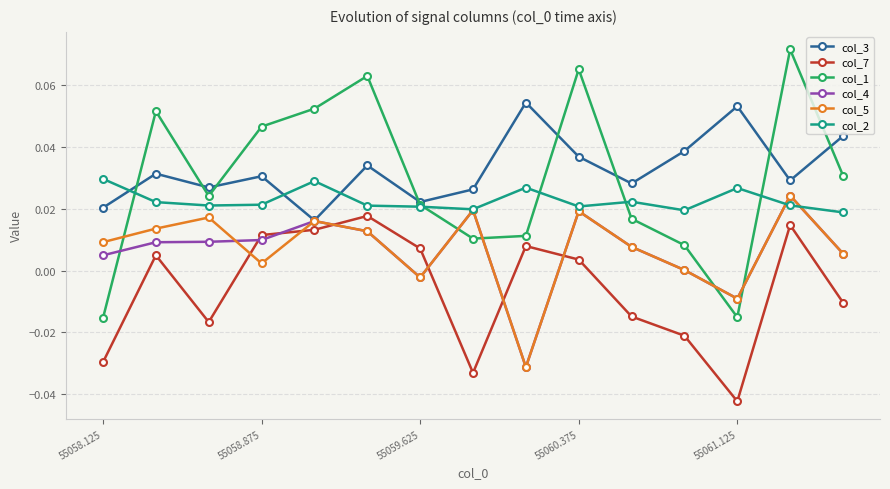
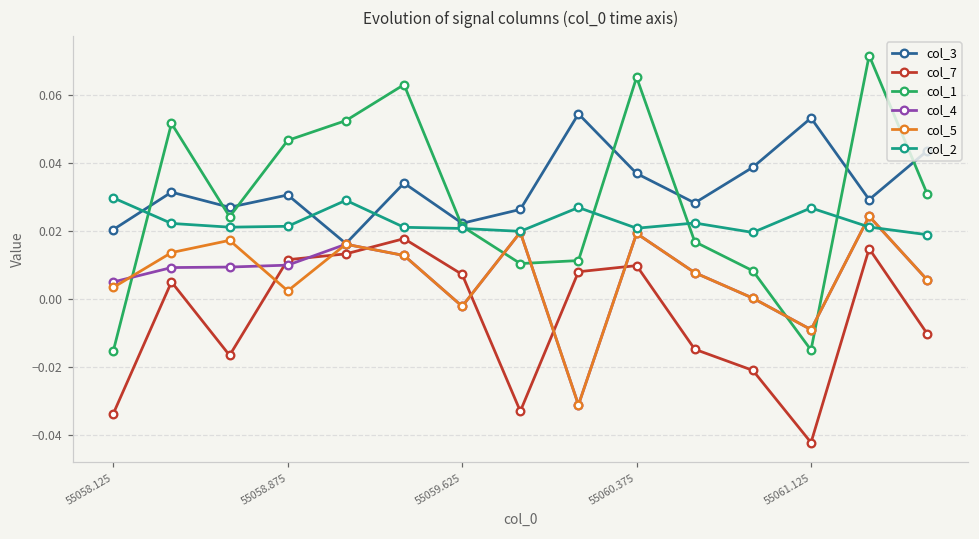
  {
    "col_3": {
      "55058.125": 0.020,
      "55058.875": 0.031,
      "55059.625": 0.022,
      "55060.375": 0.037,
      "55061.125": 0.053
    },
    "col_7": {
-     "55058.125": -0.030,
+     "55058.125": -0.034,
      "55058.875": 0.011,
      "55059.625": 0.007,
-     "55060.375": 0.004,
+     "55060.375": 0.010,
      "55061.125": -0.042
    },
    "col_4": {
      "55058.125": 0.005,
      "55058.875": 0.010
    },
    "col_5": {
-     "55058.125": 0.009,
+     "55058.125": 0.003,
      "55058.875": 0.002
    }
  }
